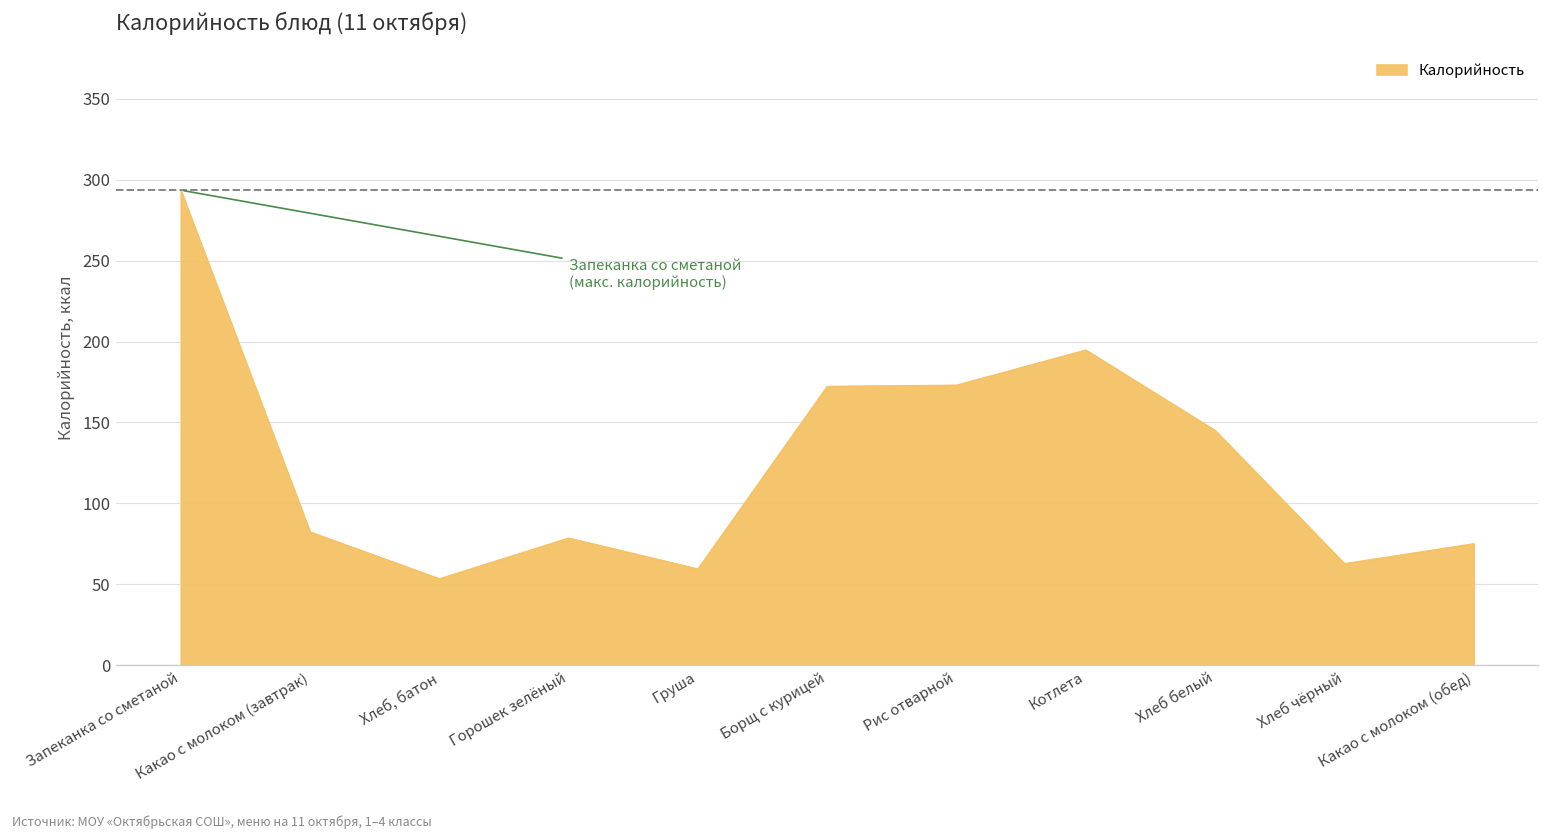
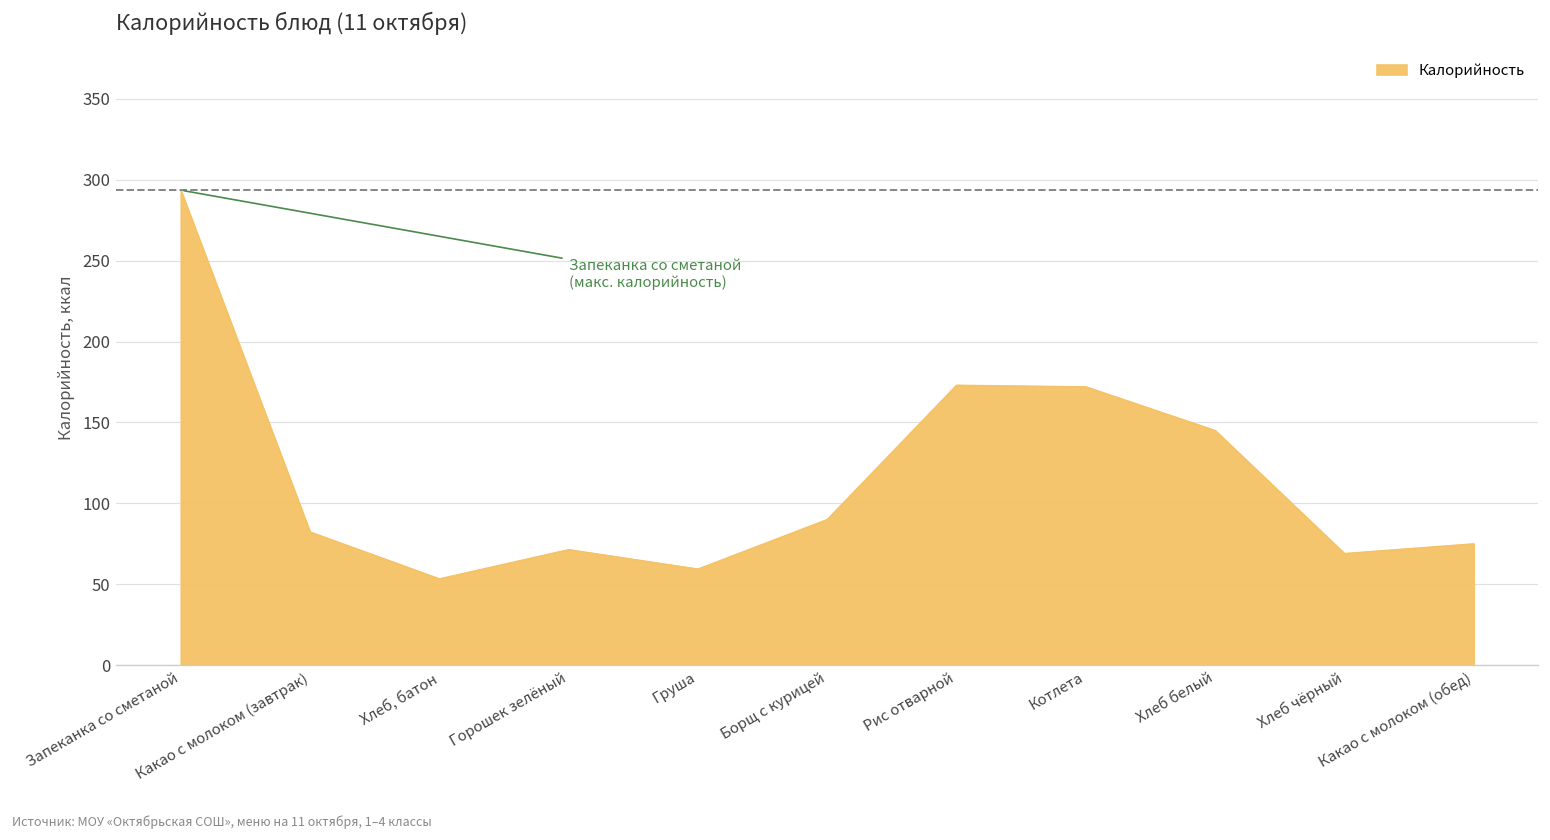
  {
    "Запеканка со сметаной": 294,
    "Какао с молоком (завтрак)": 82,
    "Хлеб, батон": 53,
-   "Горошек зелёный": 79,
+   "Горошек зелёный": 71,
    "Груша": 59,
-   "Борщ с курицей": 172,
+   "Борщ с курицей": 90,
    "Рис отварной": 173,
-   "Котлета": 195,
+   "Котлета": 172,
    "Хлеб белый": 145,
-   "Хлеб чёрный": 63,
+   "Хлеб чёрный": 69,
    "Какао с молоком (обед)": 75
  }
